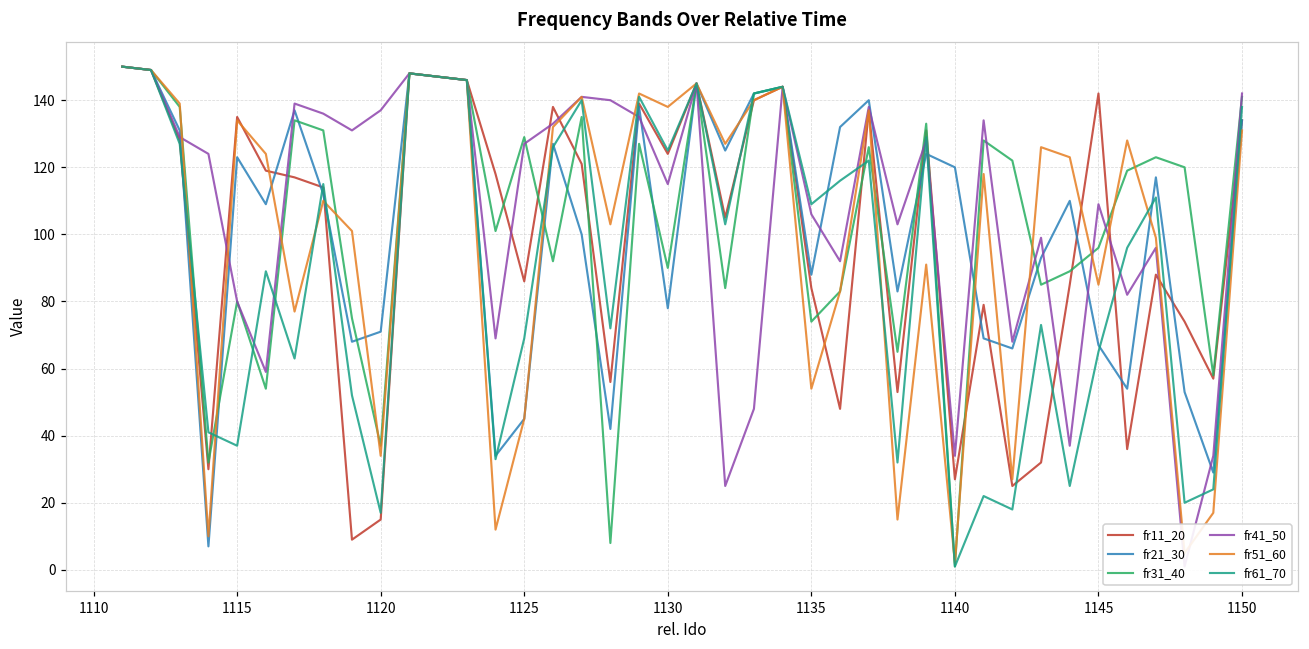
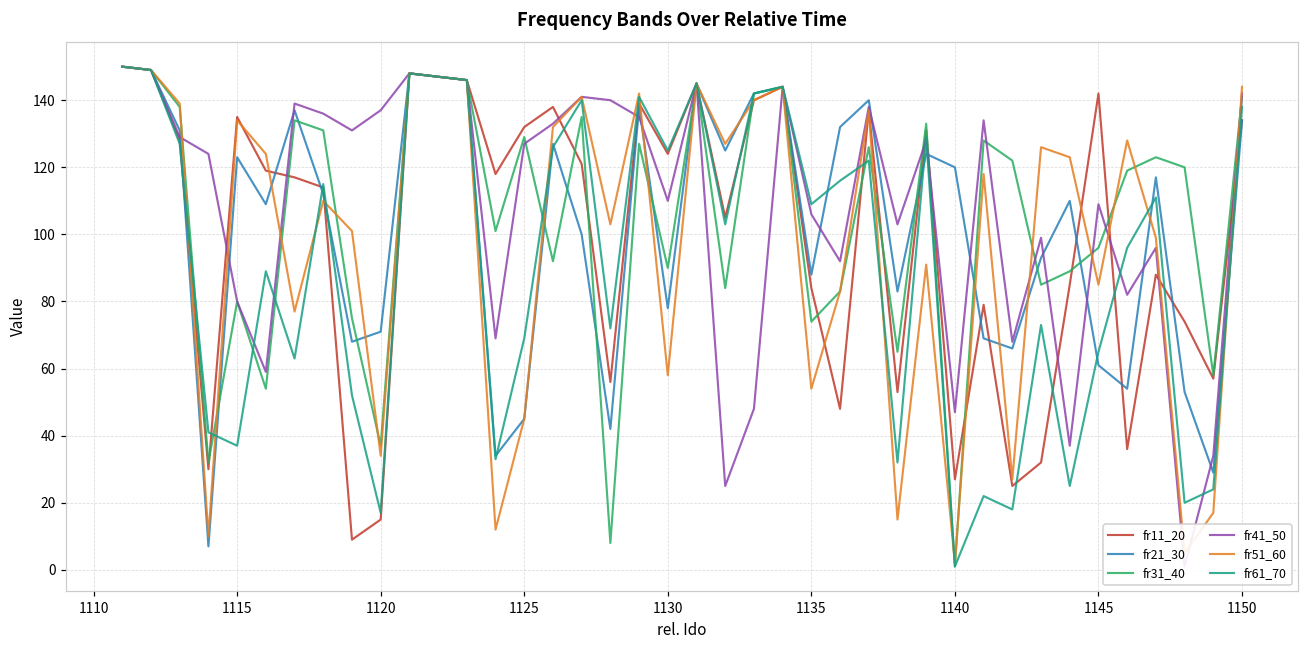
  {
    "fr11_20": {
      "1115": 135,
      "1120": 15,
-     "1125": 86,
+     "1125": 132,
      "1130": 124,
      "1135": 84,
      "1140": 27,
      "1145": 142
    },
    "fr21_30": {
      "1115": 123,
      "1120": 71,
      "1130": 78,
      "1135": 88,
      "1140": 120,
-     "1145": 67
+     "1145": 61
    },
    "fr41_50": {
      "1120": 137,
      "1125": 127,
-     "1130": 115,
+     "1130": 110,
      "1135": 106,
-     "1140": 34,
+     "1140": 47,
      "1145": 109,
      "1150": 142
    },
    "fr51_60": {
      "1115": 134,
      "1120": 34,
-     "1130": 138,
+     "1130": 58,
      "1135": 54,
      "1140": 2,
      "1145": 85,
-     "1150": 131
+     "1150": 144
    }
  }
